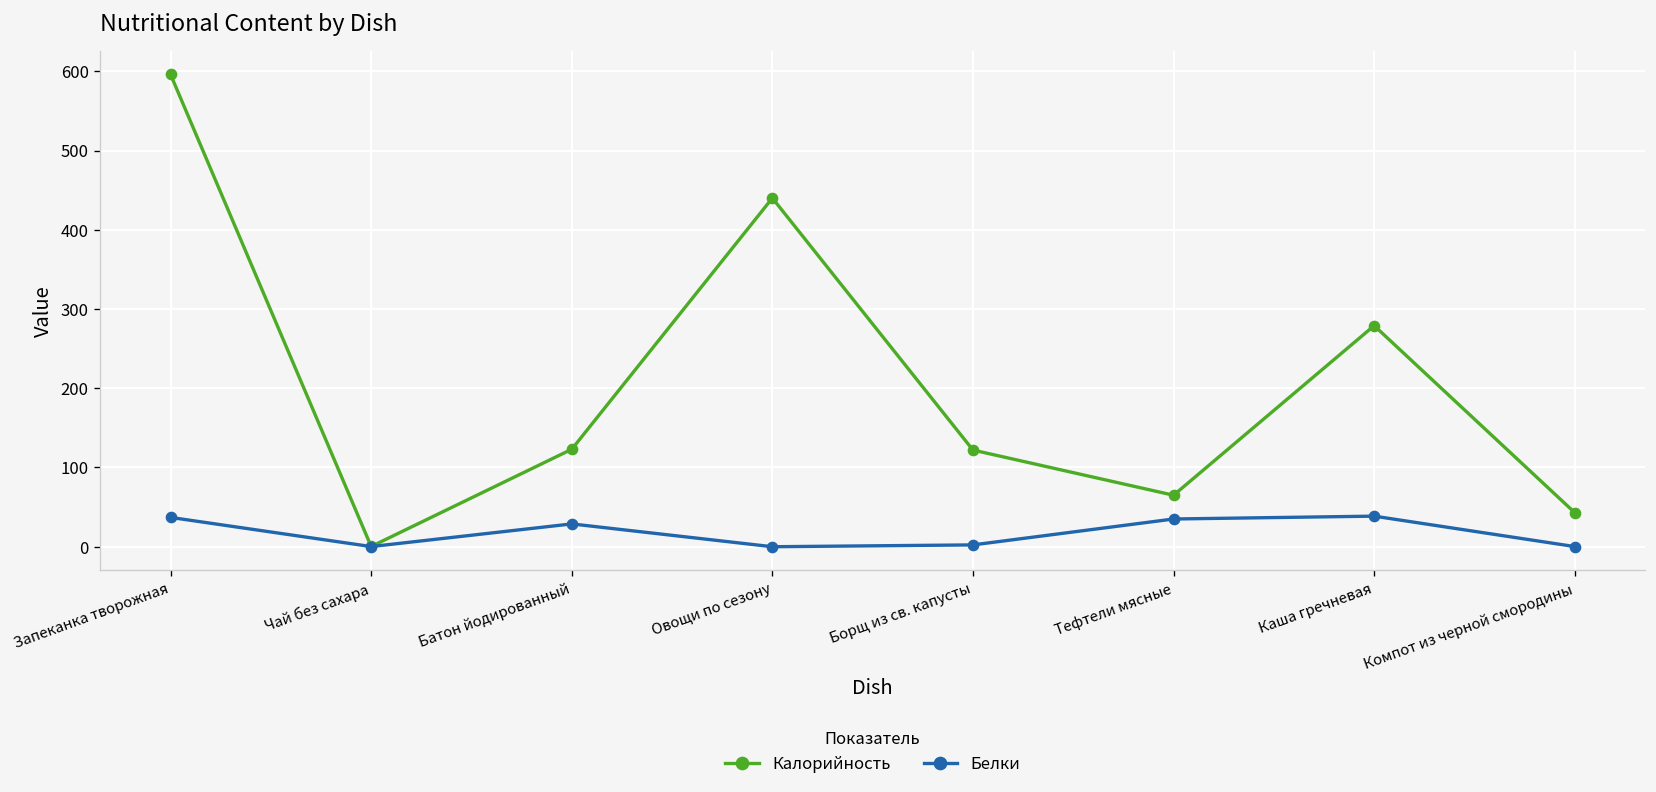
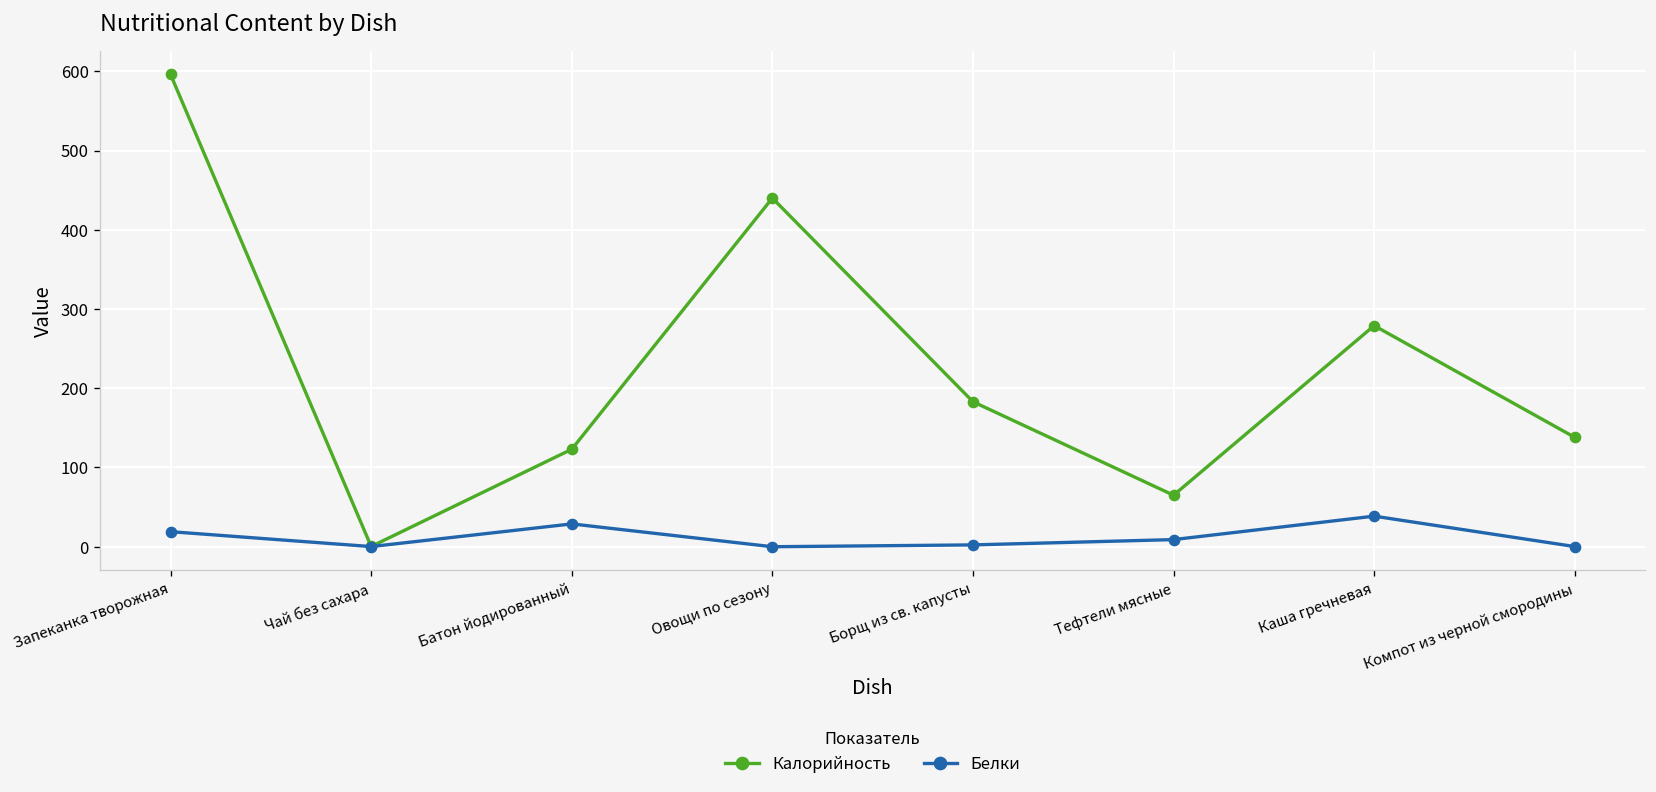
  {
    "Калорийность": {
      "Запеканка творожная": 600,
      "Батон йодированный": 120,
      "Овощи по сезону": 440,
-     "Борщ из св. капусты": 120,
+     "Борщ из св. капусты": 180,
      "Тефтели мясные": 70,
      "Каша гречневая": 280,
-     "Компот из черной смородины": 40
+     "Компот из черной смородины": 140
    },
    "Белки": {
-     "Запеканка творожная": 40,
+     "Запеканка творожная": 20,
      "Батон йодированный": 30,
      "Овощи по сезону": 0,
      "Борщ из св. капусты": 0,
-     "Тефтели мясные": 40,
+     "Тефтели мясные": 10,
      "Каша гречневая": 40,
      "Компот из черной смородины": 0
    }
  }
